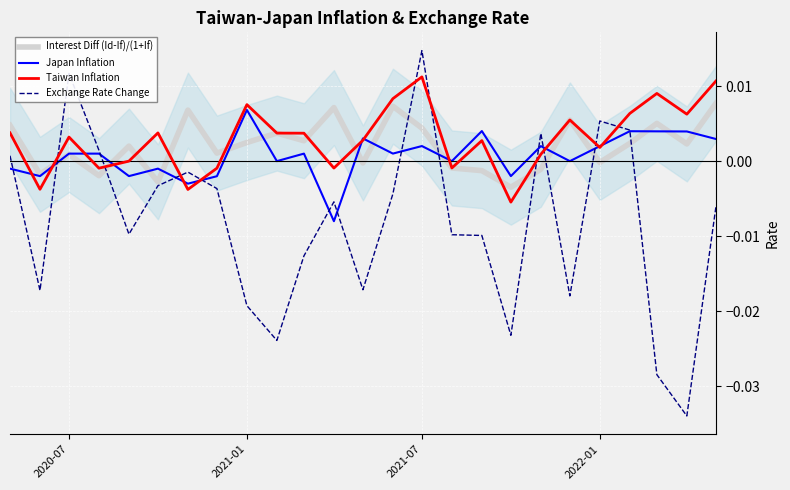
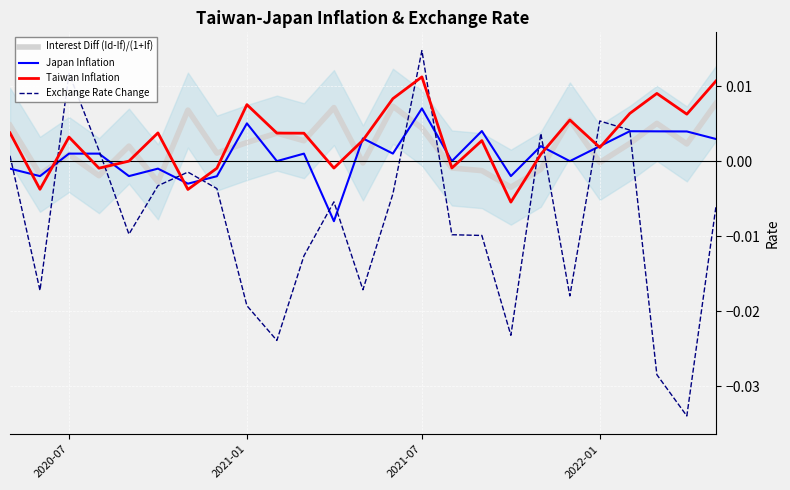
  {
    "Japan Inflation": {
-     "2021-01": 0.007,
-     "2021-07": 0.002
+     "2021-01": 0.005,
+     "2021-07": 0.007
    },
    "Taiwan Inflation": {
      "2020-07": 0.003,
      "2021-07": 0.011
    },
    "Exchange Rate Change": {
      "2021-01": -0.019,
      "2021-07": 0.015,
      "2022-01": 0.005
    }
  }
